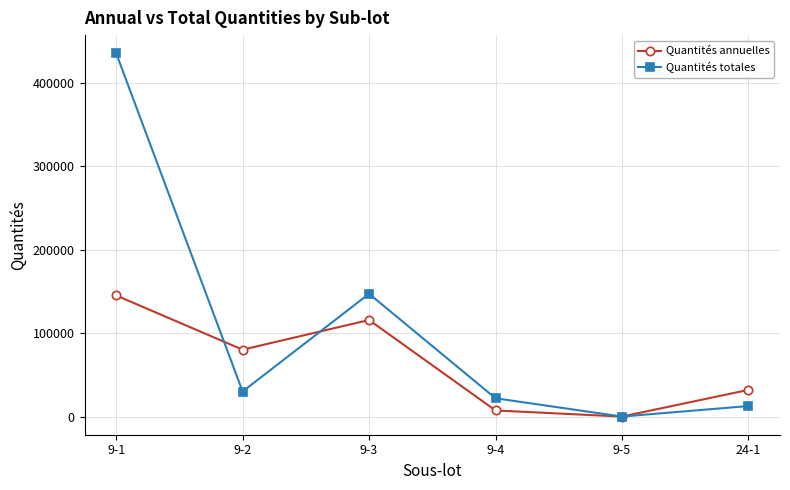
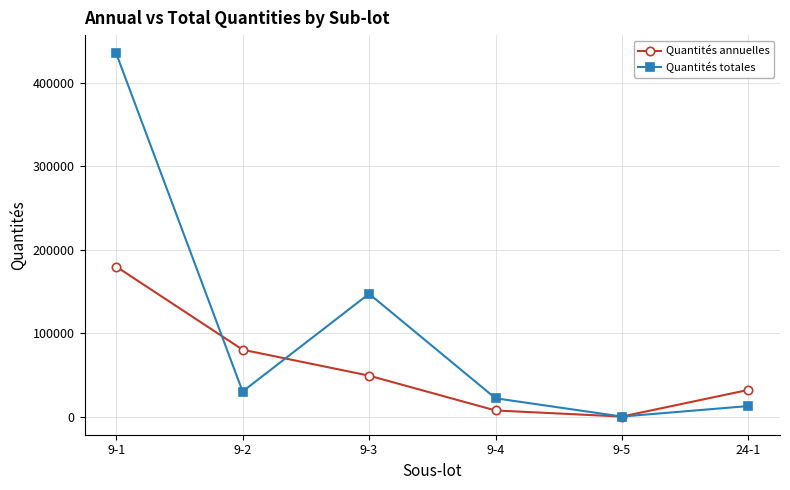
  {
    "Quantités annuelles": {
-     "9-1": 150000,
+     "9-1": 180000,
      "9-2": 80000,
-     "9-3": 120000,
+     "9-3": 50000,
      "9-4": 10000,
      "24-1": 30000
    },
    "Quantités totales": {
      "9-1": 440000,
      "9-2": 30000,
      "9-3": 150000,
      "9-4": 20000,
      "24-1": 10000
    }
  }
